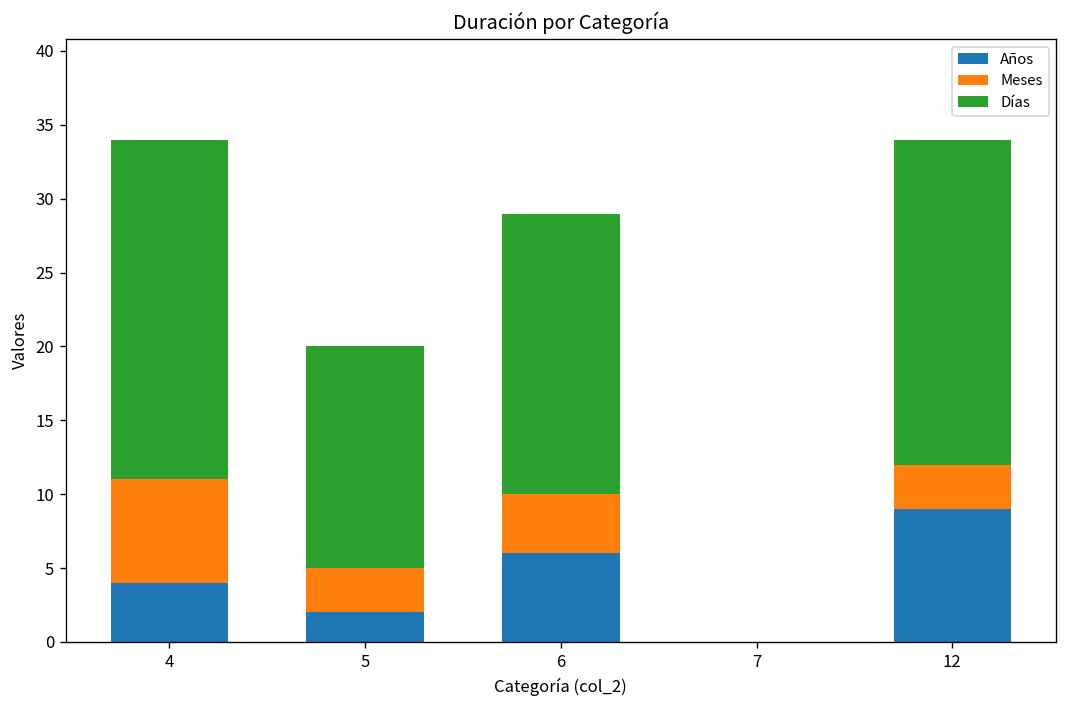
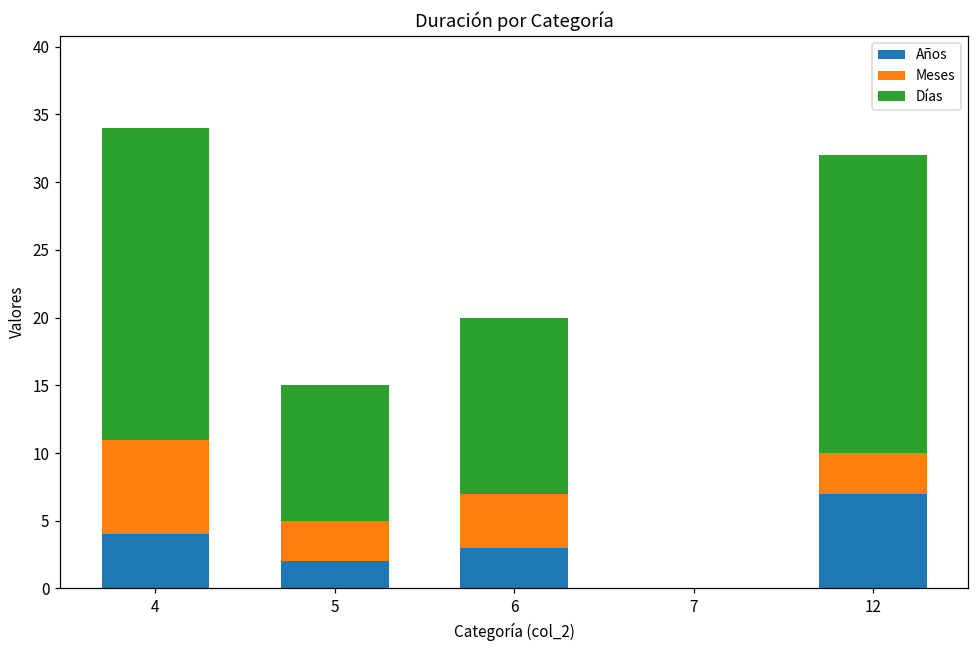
  {
    "Años": {
      "4": 4,
      "5": 2,
-     "6": 6,
+     "6": 3,
      "7": 0,
-     "12": 9
+     "12": 7
    },
    "Meses": {
      "4": 7,
      "5": 3,
      "6": 4,
      "7": 0,
      "12": 3
    },
    "Días": {
      "4": 23,
-     "5": 15,
-     "6": 19,
+     "5": 10,
+     "6": 13,
      "7": 0,
      "12": 22
    }
  }
